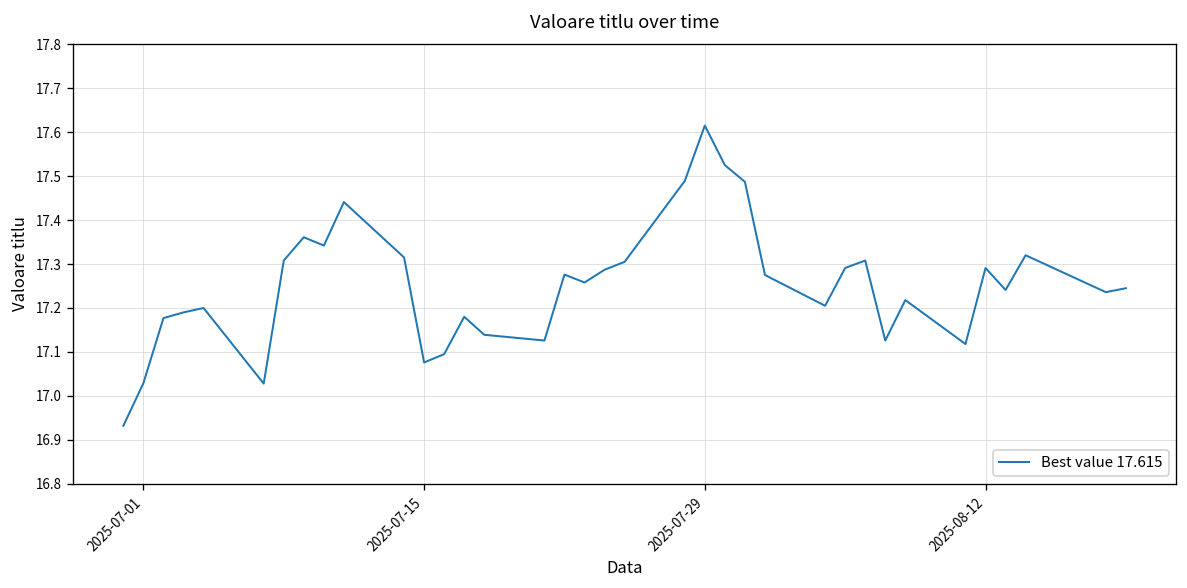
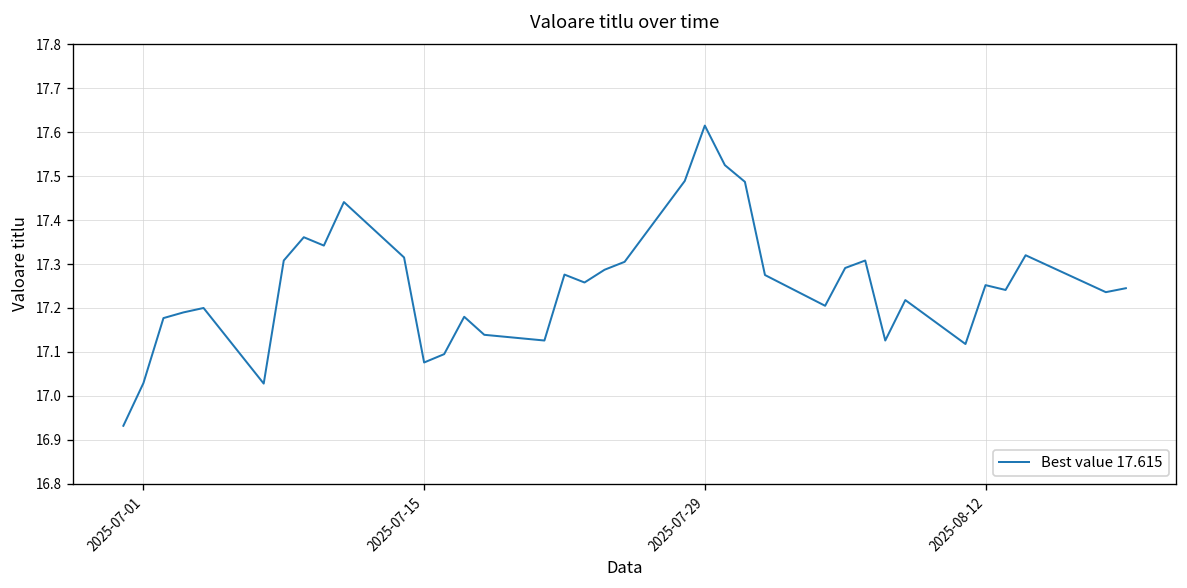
  {
    "2025-07-01": 17.03,
    "2025-07-15": 17.08,
    "2025-07-29": 17.62,
-   "2025-08-12": 17.29
+   "2025-08-12": 17.25
  }
